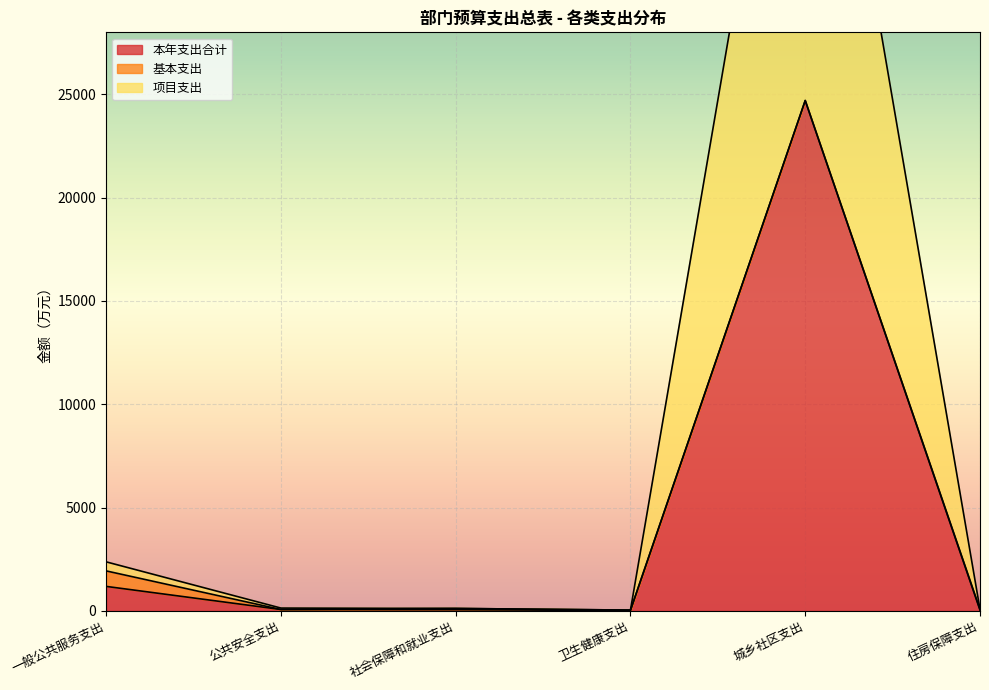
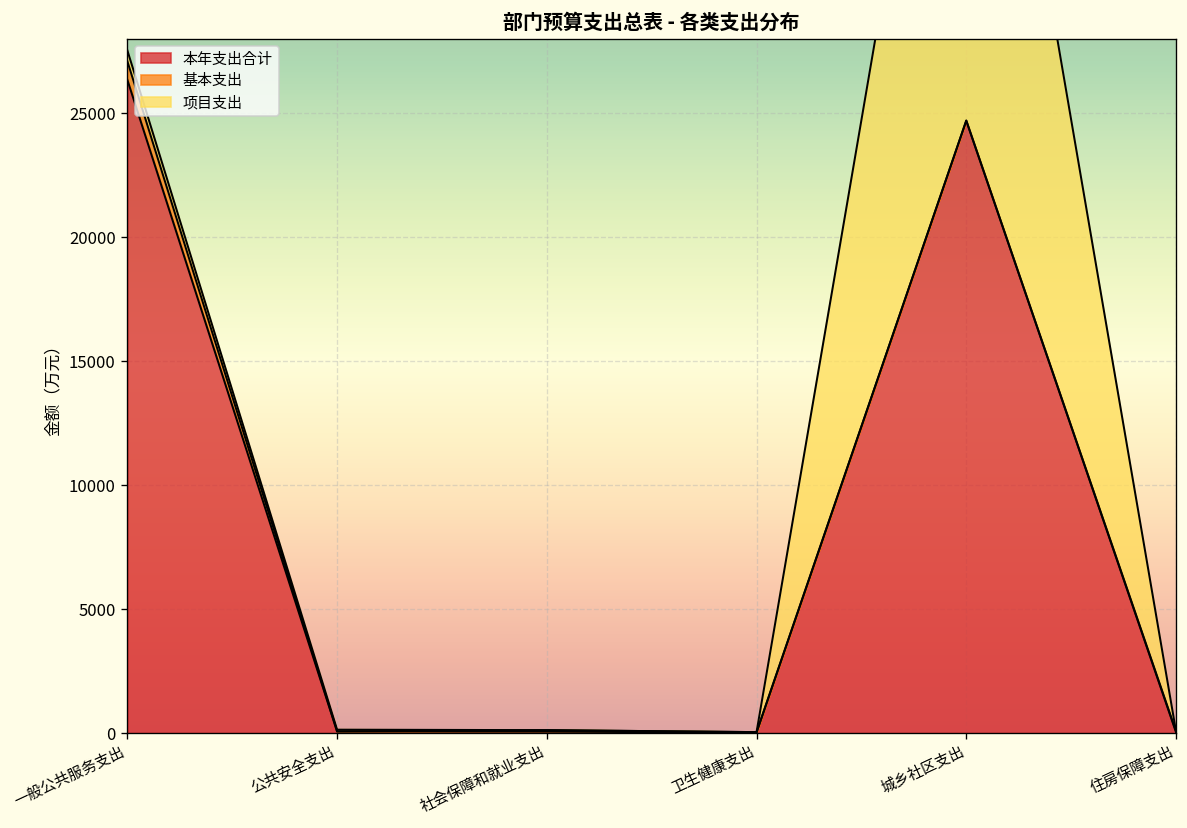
  {
    "本年支出合计": {
-     "一般公共服务支出": 1200
+     "一般公共服务支出": 26300
    },
    "基本支出": {
      "一般公共服务支出": 800
    },
    "项目支出": {
      "一般公共服务支出": 400
    }
  }
